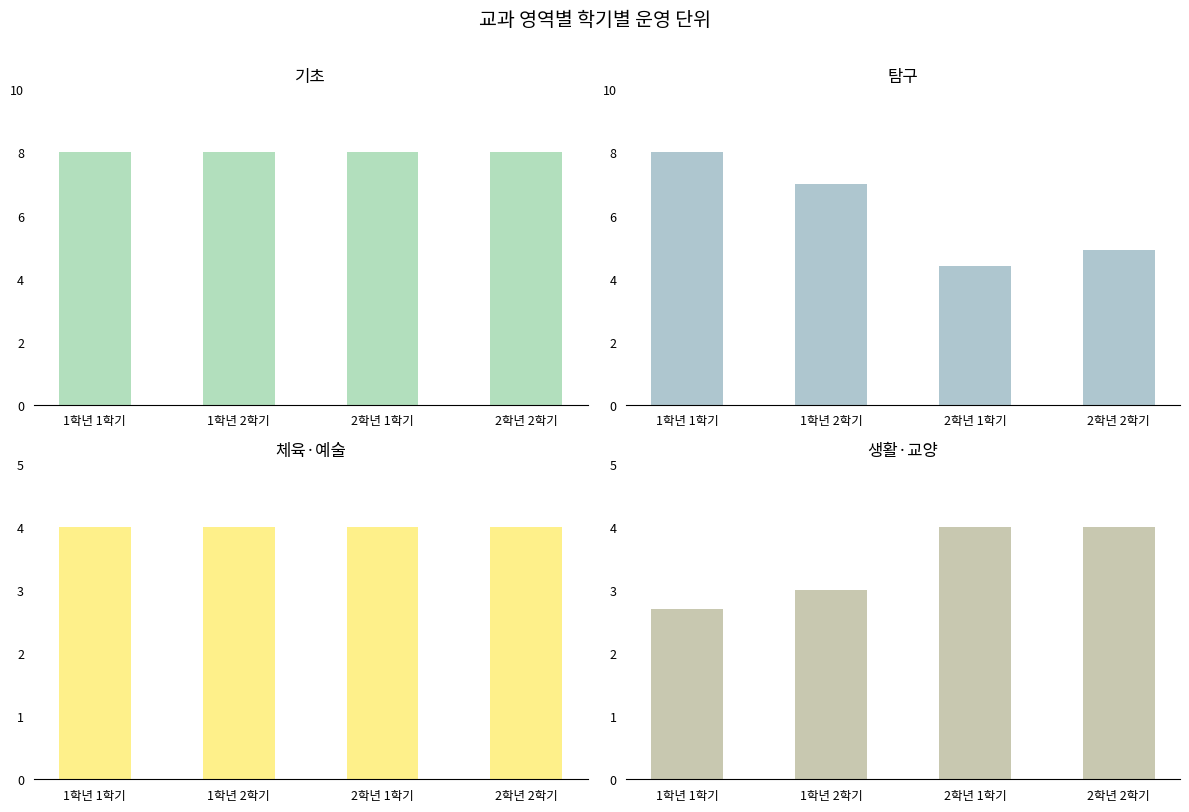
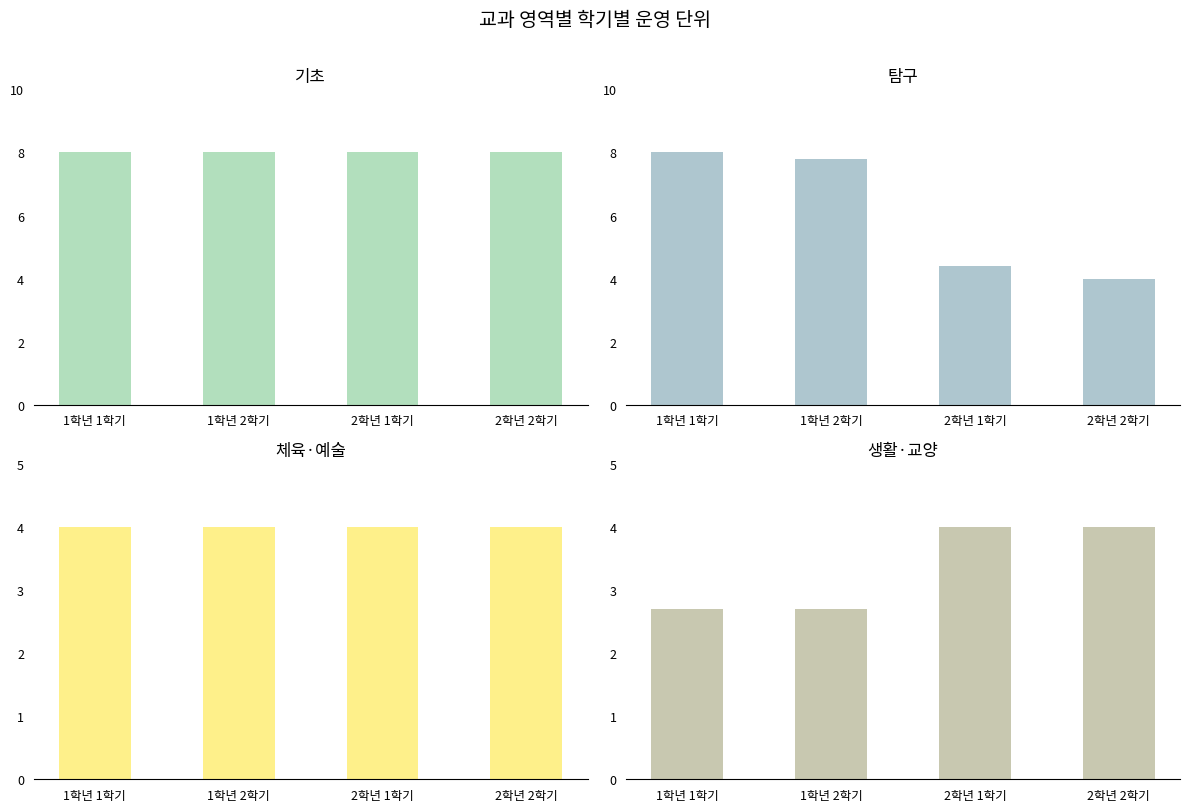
  {
    "기초": {
      "1학년 1학기": 8.0,
      "1학년 2학기": 8.0,
      "2학년 1학기": 8.0,
      "2학년 2학기": 8.0
    },
    "탐구": {
      "1학년 1학기": 8.0,
-     "1학년 2학기": 7.0,
+     "1학년 2학기": 7.8,
      "2학년 1학기": 4.4,
-     "2학년 2학기": 4.9
+     "2학년 2학기": 4.0
    },
    "체육·예술": {
      "1학년 1학기": 4.0,
      "1학년 2학기": 4.0,
      "2학년 1학기": 4.0,
      "2학년 2학기": 4.0
    },
    "생활·교양": {
      "1학년 1학기": 2.7,
-     "1학년 2학기": 3.0,
+     "1학년 2학기": 2.7,
      "2학년 1학기": 4.0,
      "2학년 2학기": 4.0
    }
  }
